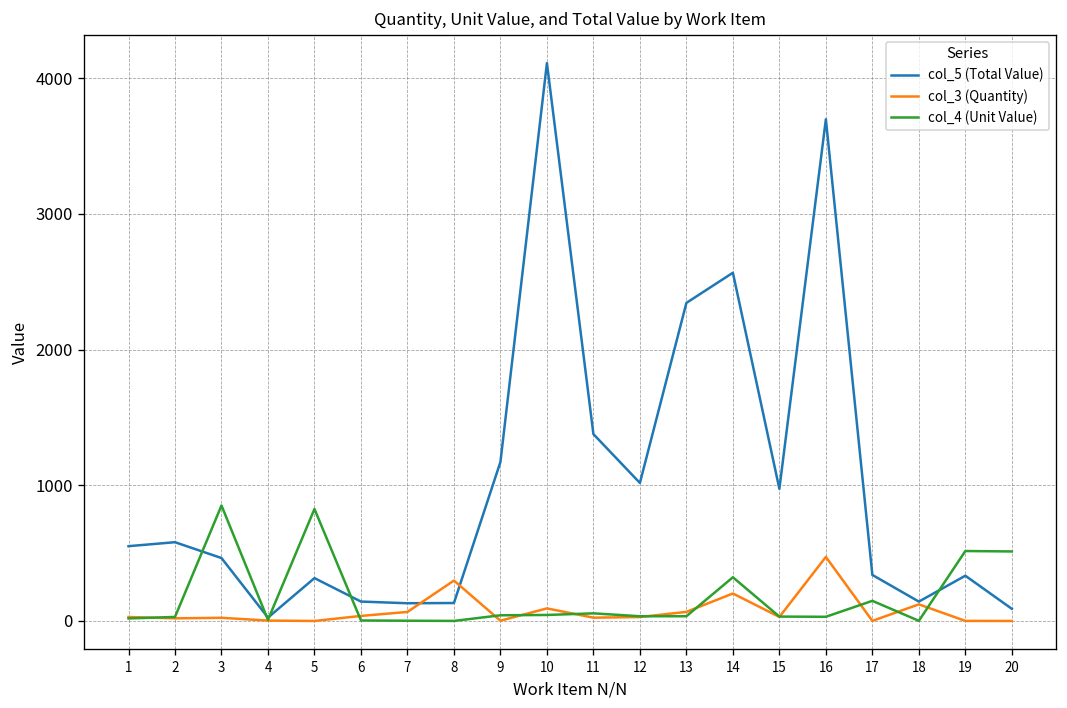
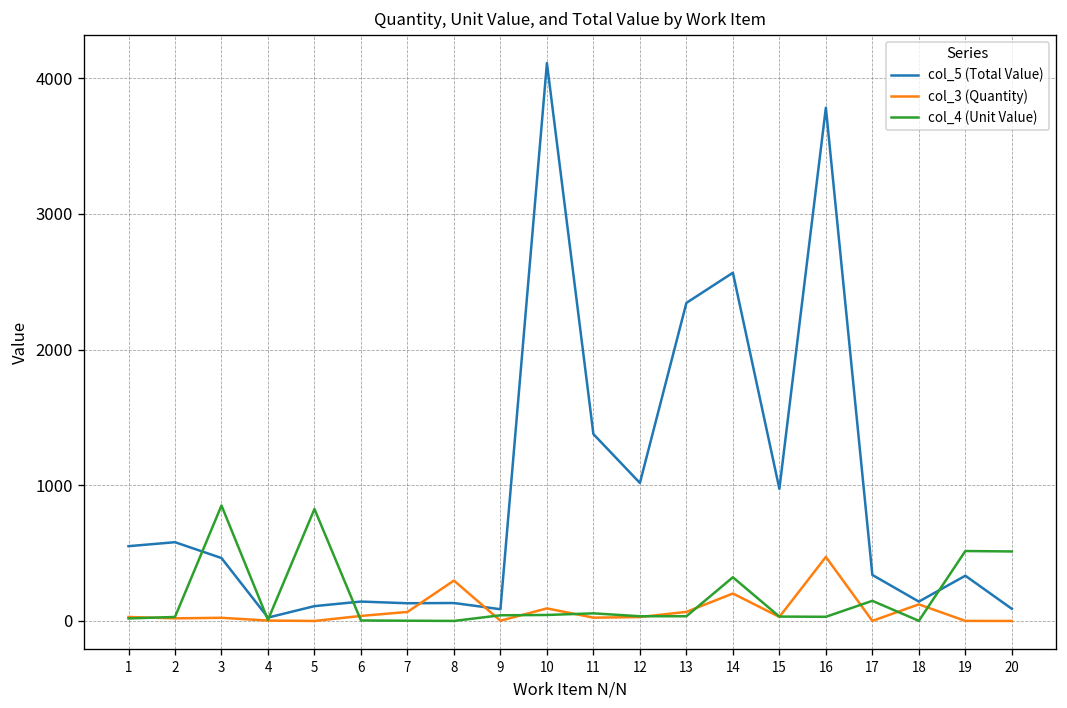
  {
    "col_5 (Total Value)": {
      "1": 550,
      "2": 580,
      "3": 460,
-     "5": 320,
+     "5": 110,
      "6": 140,
      "7": 130,
      "8": 130,
-     "9": 1170,
+     "9": 90,
      "10": 4110,
      "11": 1380,
      "12": 1020,
      "13": 2340,
      "14": 2570,
      "15": 970,
-     "16": 3700,
+     "16": 3780,
      "17": 340,
      "19": 330,
      "20": 90
    },
    "col_3 (Quantity)": {
      "3": 20,
      "5": 0,
      "6": 40,
      "7": 70,
      "8": 300,
      "9": 0,
      "10": 90,
      "11": 20,
      "13": 70,
      "14": 200,
      "16": 470,
      "17": 0,
      "19": 0,
      "20": 0
    },
    "col_4 (Unit Value)": {
      "3": 850,
      "5": 830,
      "6": 0,
      "7": 0,
      "8": 0,
      "9": 40,
      "10": 40,
      "11": 60,
      "13": 30,
      "14": 320,
      "16": 30,
      "17": 150,
      "18": 0,
      "19": 520,
      "20": 510
    }
  }
